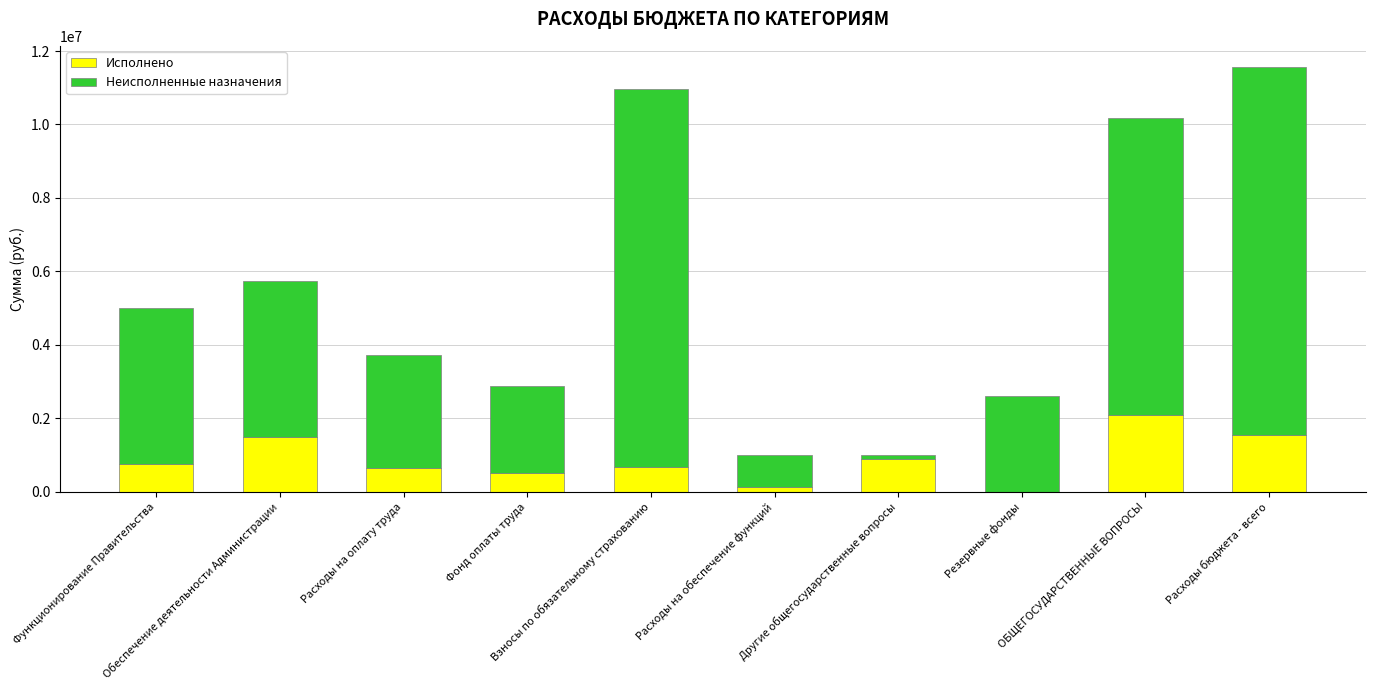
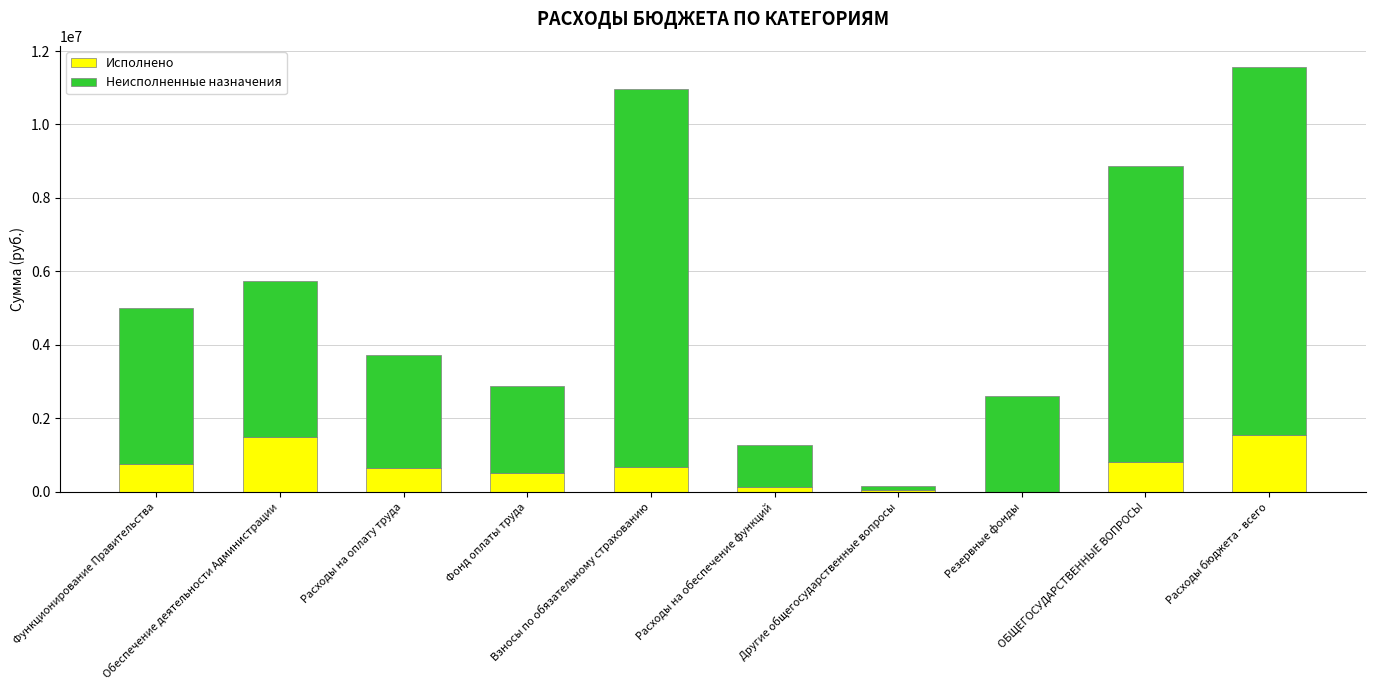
  {
    "Исполнено": {
      "Функционирование Правительства": 800000,
      "Обеспечение деятельности Администрации": 1500000,
      "Расходы на оплату труда": 600000,
      "Фонд оплаты труда": 500000,
      "Взносы по обязательному страхованию": 700000,
      "Расходы на обеспечение функций": 100000,
-     "Другие общегосударственные вопросы": 900000,
+     "Другие общегосударственные вопросы": 0,
      "Резервные фонды": 0,
-     "ОБЩЕГОСУДАРСТВЕННЫЕ ВОПРОСЫ": 2100000,
+     "ОБЩЕГОСУДАРСТВЕННЫЕ ВОПРОСЫ": 800000,
      "Расходы бюджета - всего": 1600000
    },
    "Неисполненные назначения": {
      "Функционирование Правительства": 4200000,
      "Обеспечение деятельности Администрации": 4200000,
      "Расходы на оплату труда": 3100000,
      "Фонд оплаты труда": 2400000,
      "Взносы по обязательному страхованию": 10300000,
-     "Расходы на обеспечение функций": 900000,
+     "Расходы на обеспечение функций": 1100000,
      "Другие общегосударственные вопросы": 100000,
      "Резервные фонды": 2600000,
      "ОБЩЕГОСУДАРСТВЕННЫЕ ВОПРОСЫ": 8100000,
      "Расходы бюджета - всего": 10000000
    }
  }
